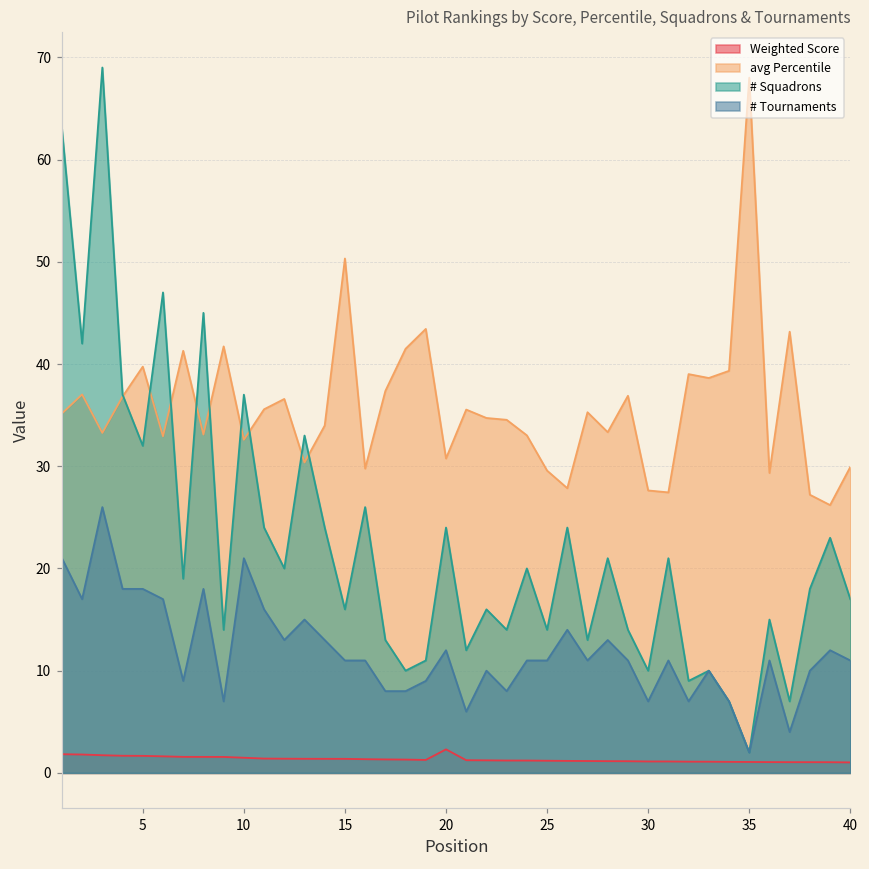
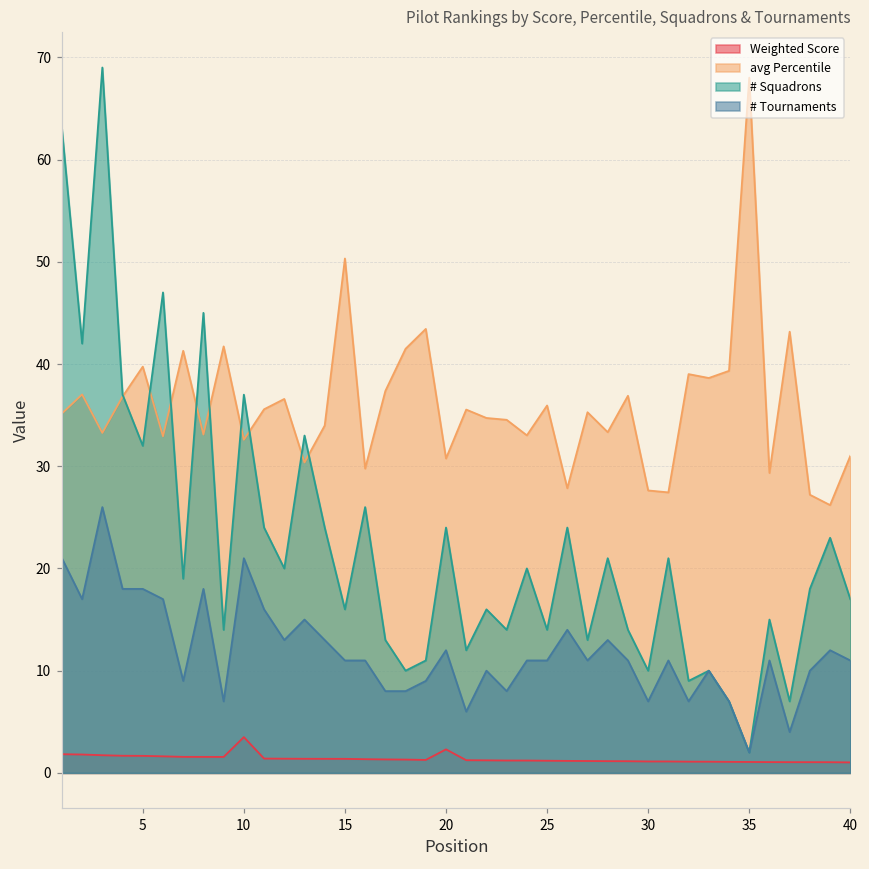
  {
    "Weighted Score": {
      "5": 2,
-     "10": 1,
+     "10": 4,
      "15": 1,
      "20": 2,
      "25": 1,
      "30": 1,
      "35": 1,
      "40": 1
    },
    "avg Percentile": {
      "5": 40,
      "10": 33,
      "15": 50,
      "20": 31,
-     "25": 30,
+     "25": 36,
      "30": 28,
-     "40": 30
+     "40": 31
    }
  }
